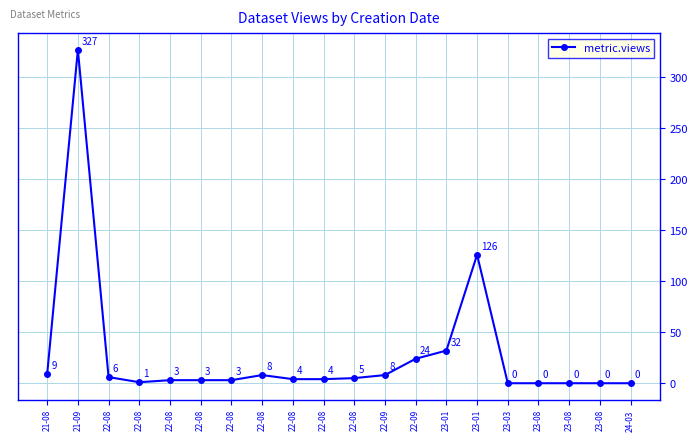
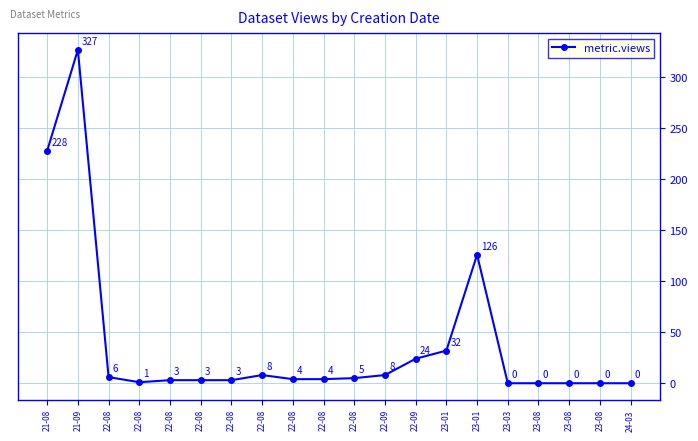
  {
-   "21-08": 9,
+   "21-08": 228,
    "21-09": 327,
    "23-03": 0,
    "24-03": 0
  }
